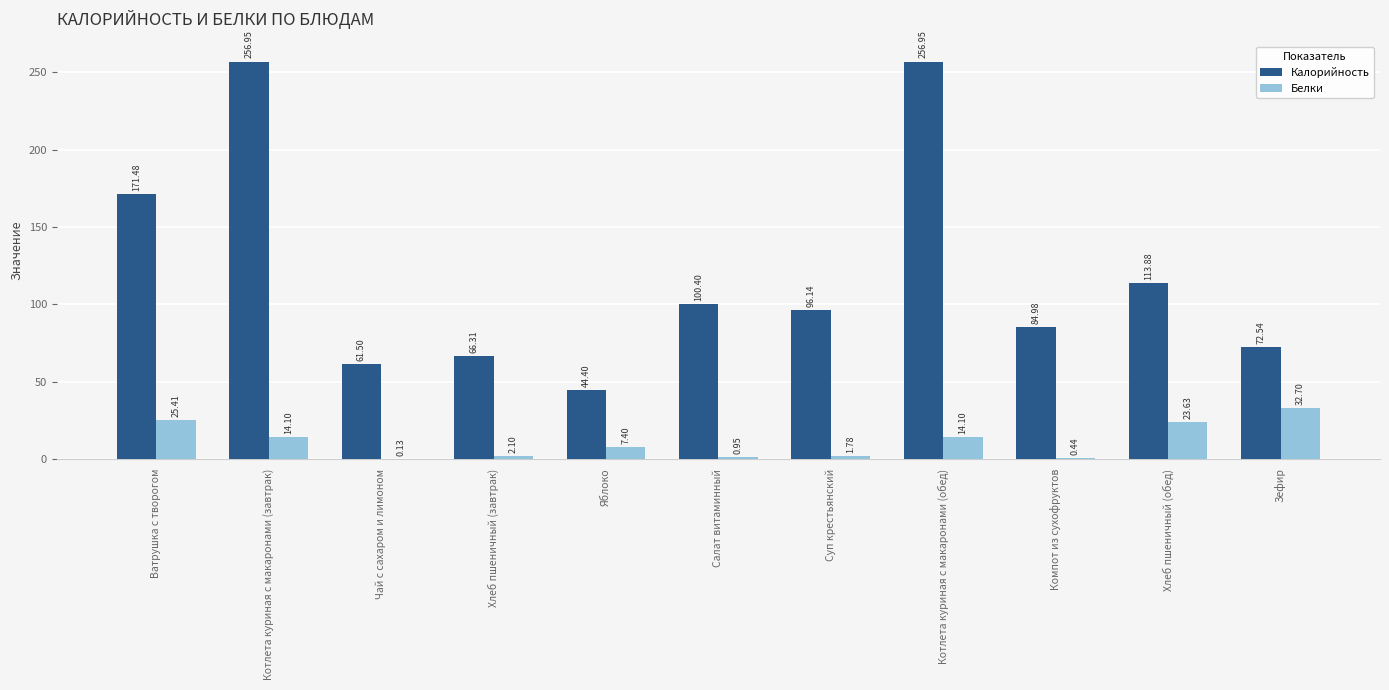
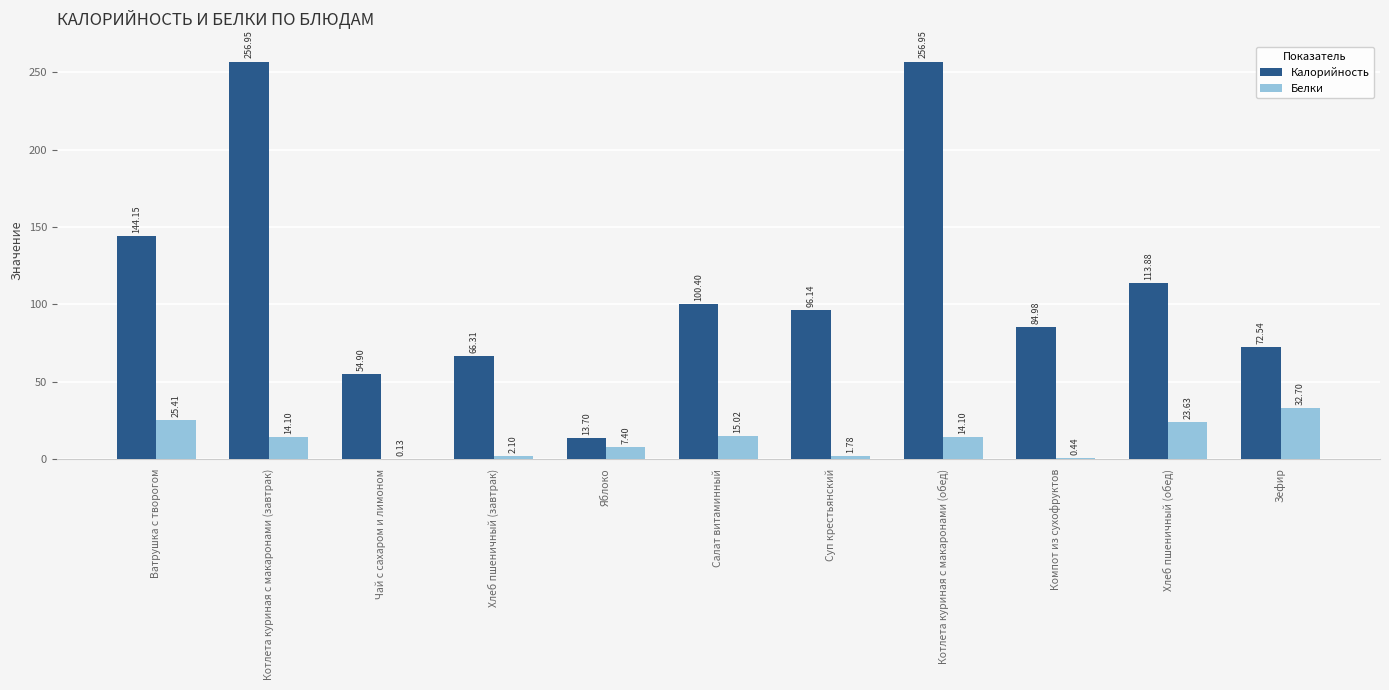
  {
    "Калорийность": {
-     "Ватрушка с творогом": 171.48,
+     "Ватрушка с творогом": 144.15,
      "Котлета куриная с макаронами (завтрак)": 256.95,
-     "Чай с сахаром и лимоном": 61.50,
+     "Чай с сахаром и лимоном": 54.90,
      "Хлеб пшеничный (завтрак)": 66.31,
-     "Яблоко": 44.40,
+     "Яблоко": 13.70,
      "Салат витаминный": 100.40,
      "Суп крестьянский": 96.14,
      "Котлета куриная с макаронами (обед)": 256.95,
      "Компот из сухофруктов": 84.98,
      "Хлеб пшеничный (обед)": 113.88,
      "Зефир": 72.54
    },
    "Белки": {
      "Ватрушка с творогом": 25.41,
      "Котлета куриная с макаронами (завтрак)": 14.10,
      "Чай с сахаром и лимоном": 0.13,
      "Хлеб пшеничный (завтрак)": 2.10,
      "Яблоко": 7.40,
-     "Салат витаминный": 0.95,
+     "Салат витаминный": 15.02,
      "Суп крестьянский": 1.78,
      "Котлета куриная с макаронами (обед)": 14.10,
      "Компот из сухофруктов": 0.44,
      "Хлеб пшеничный (обед)": 23.63,
      "Зефир": 32.70
    }
  }
